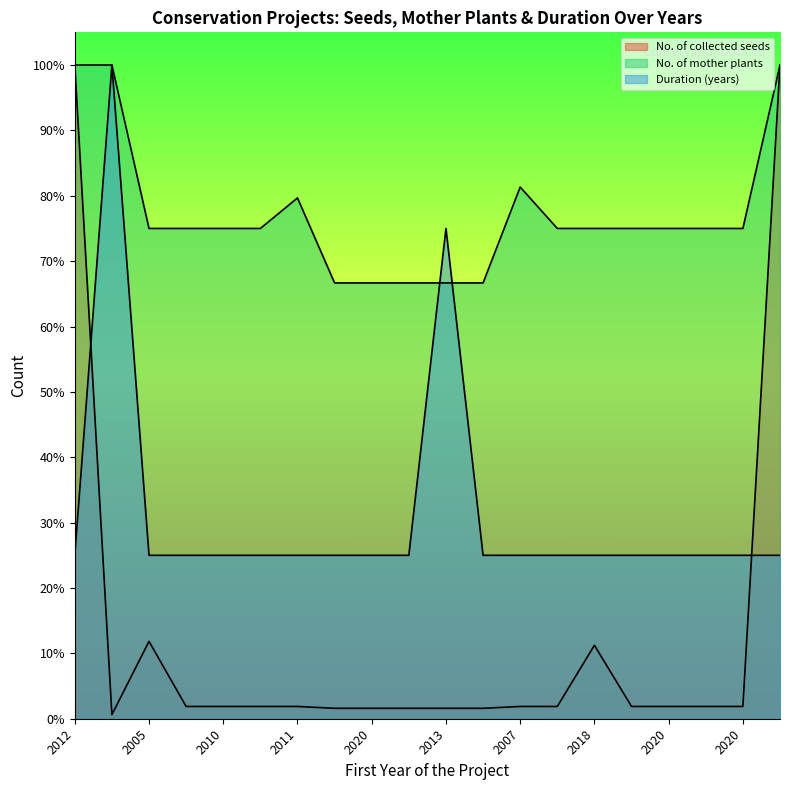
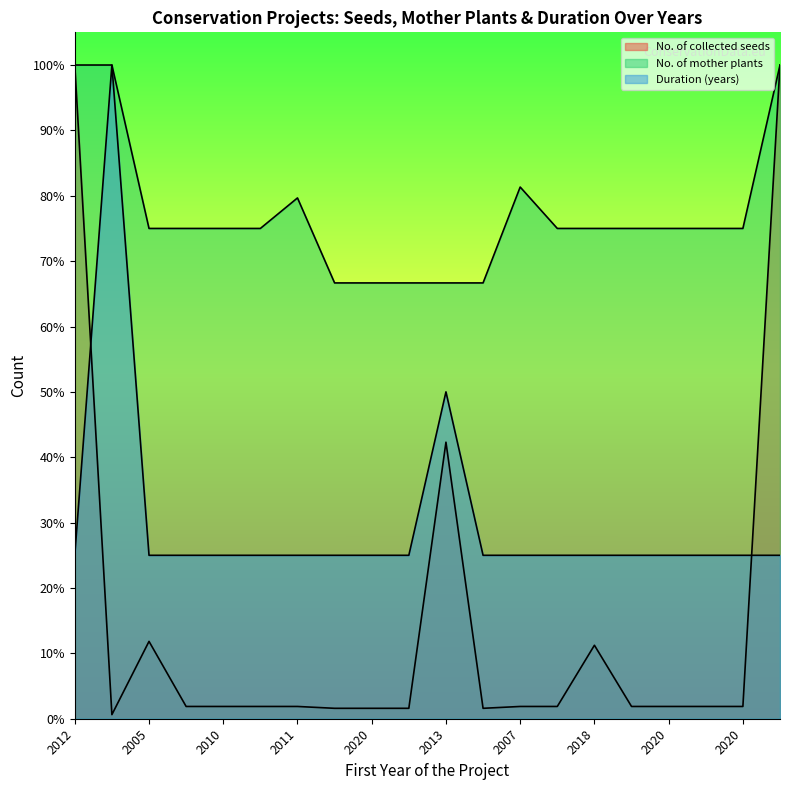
  {
    "No. of collected seeds": {
      "2005": "12%",
      "2010": "2%",
      "2011": "2%",
-     "2013": "2%",
+     "2013": "42%",
      "2007": "2%",
      "2018": "11%"
    },
    "No. of mother plants": {
      "2005": "75%",
      "2010": "75%",
      "2011": "80%",
      "2013": "67%",
      "2007": "81%",
      "2018": "75%"
    },
    "Duration (years)": {
      "2012": "25%",
      "2005": "25%",
      "2010": "25%",
      "2011": "25%",
-     "2013": "75%",
+     "2013": "50%",
      "2007": "25%",
      "2018": "25%"
    }
  }
